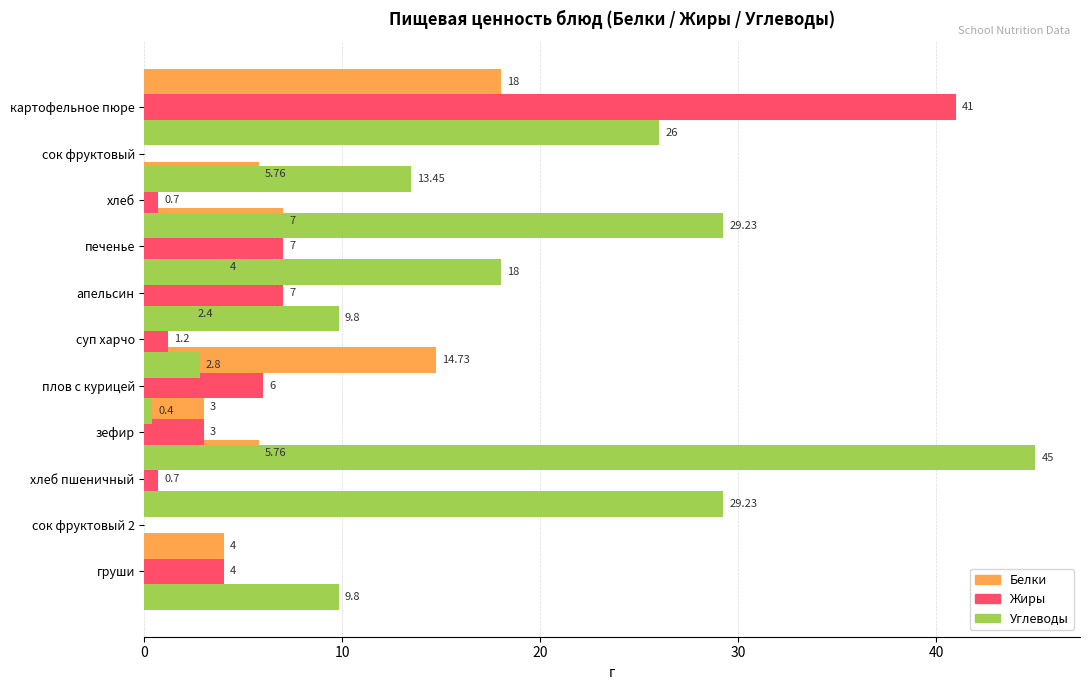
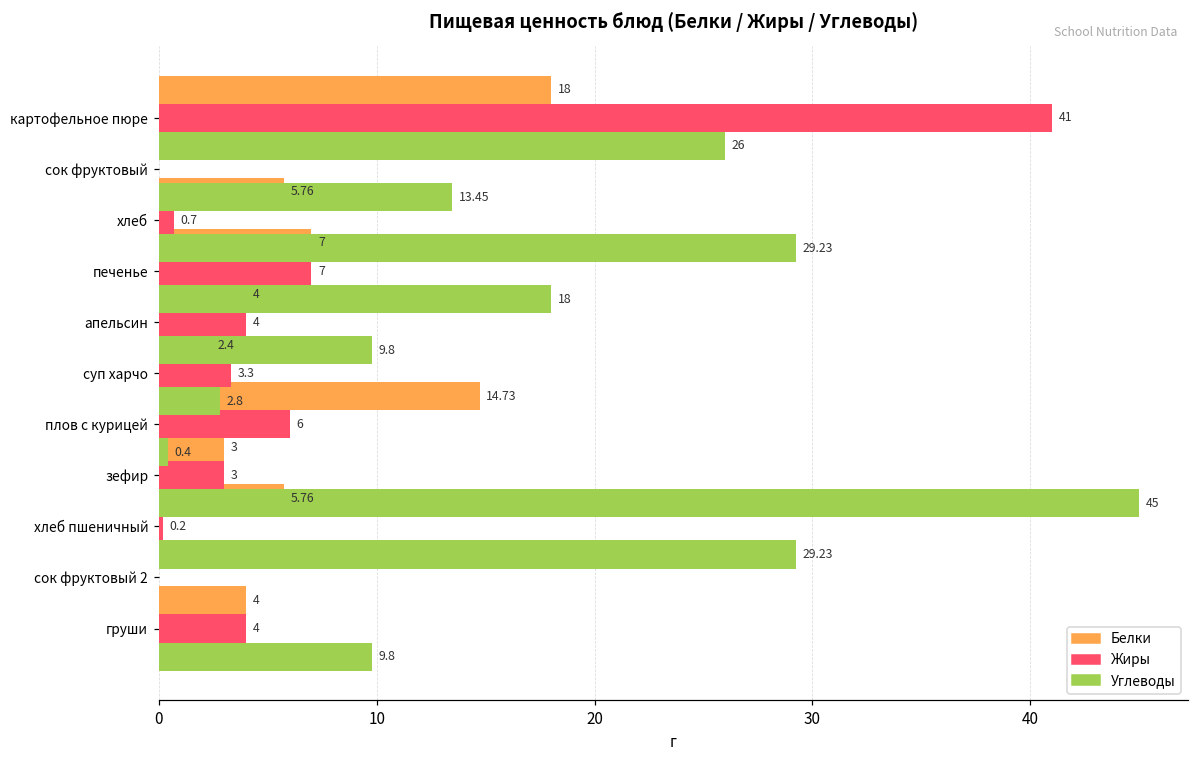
  {
    "Жиры": {
      "картофельное пюре": 41,
      "хлеб": 0.7,
      "печенье": 7,
-     "апельсин": 7,
-     "суп харчо": 1.2,
+     "апельсин": 4,
+     "суп харчо": 3.3,
      "плов с курицей": 6,
      "зефир": 3,
-     "хлеб пшеничный": 0.7,
+     "хлеб пшеничный": 0.2,
      "груши": 4
    }
  }
